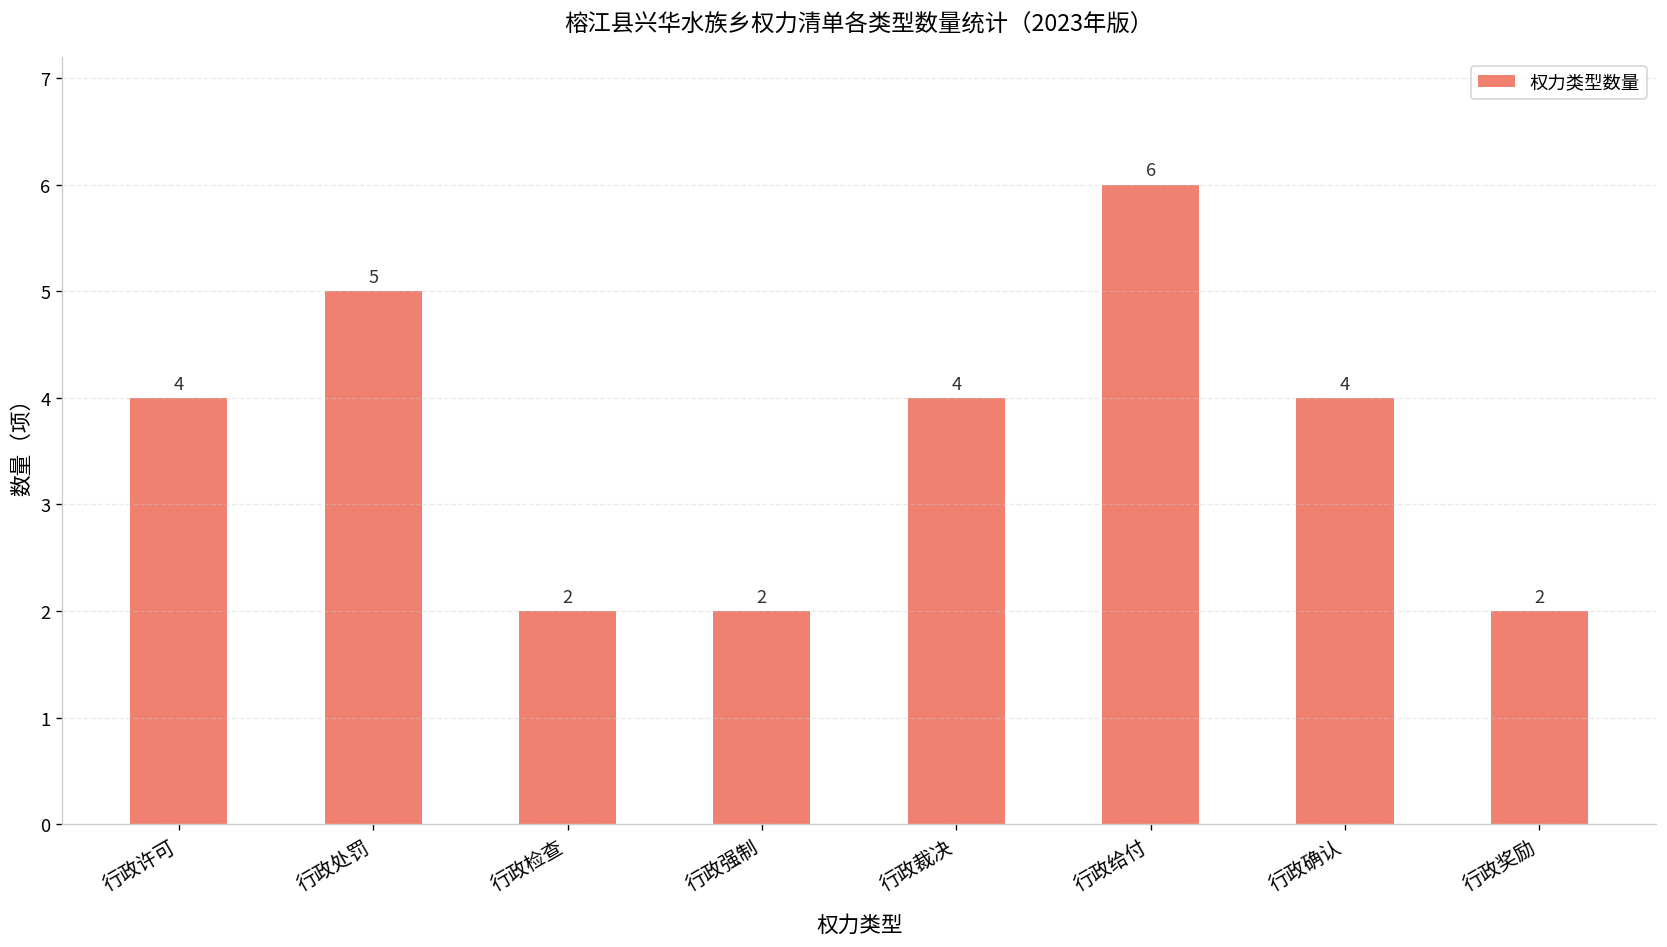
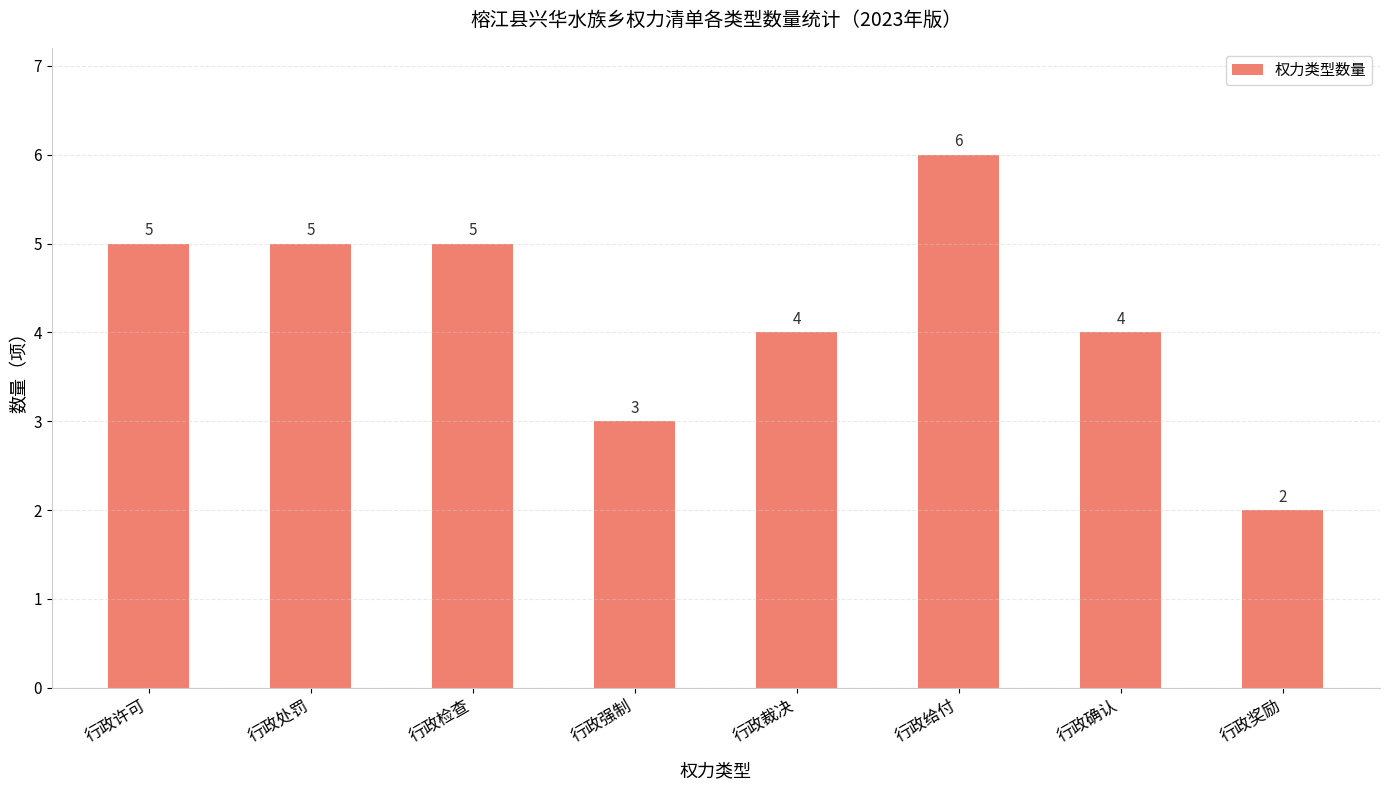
  {
-   "行政许可": 4,
+   "行政许可": 5,
    "行政处罚": 5,
-   "行政检查": 2,
-   "行政强制": 2,
+   "行政检查": 5,
+   "行政强制": 3,
    "行政裁决": 4,
    "行政给付": 6,
    "行政确认": 4,
    "行政奖励": 2
  }
